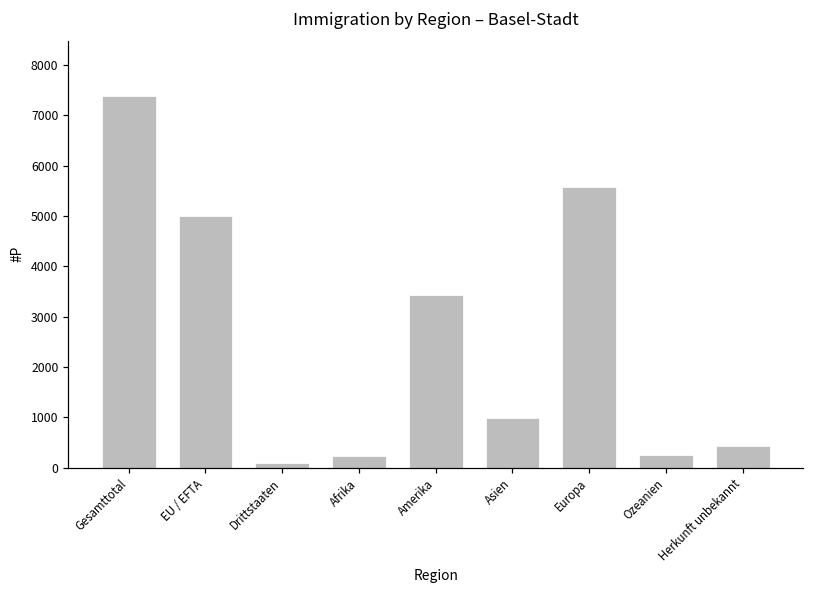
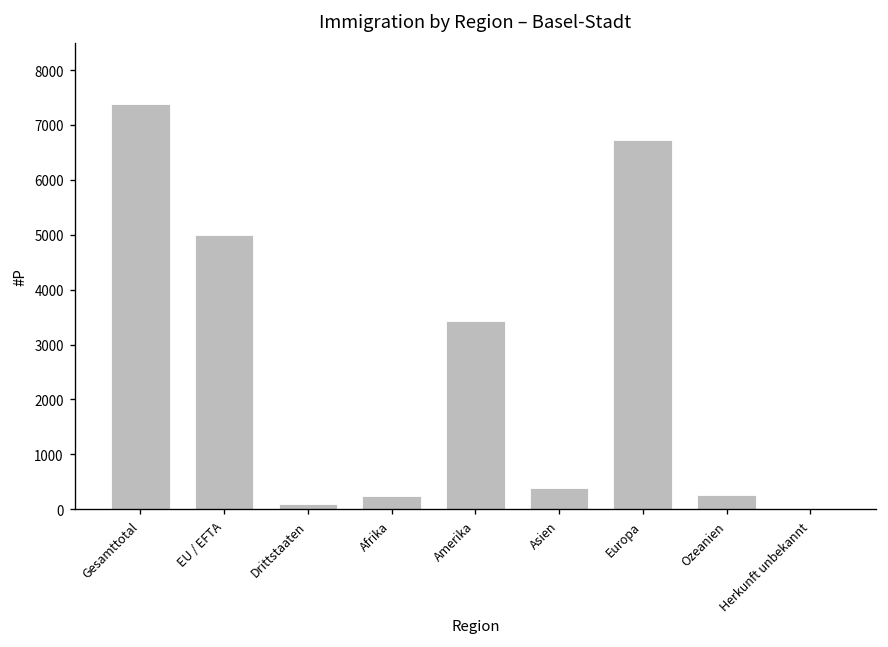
  {
    "Gesamttotal": 7400,
    "EU / EFTA": 5000,
    "Drittstaaten": 100,
    "Afrika": 200,
    "Amerika": 3400,
-   "Asien": 1000,
-   "Europa": 5600,
+   "Asien": 400,
+   "Europa": 6700,
    "Ozeanien": 300,
-   "Herkunft unbekannt": 400
+   "Herkunft unbekannt": 0
  }
